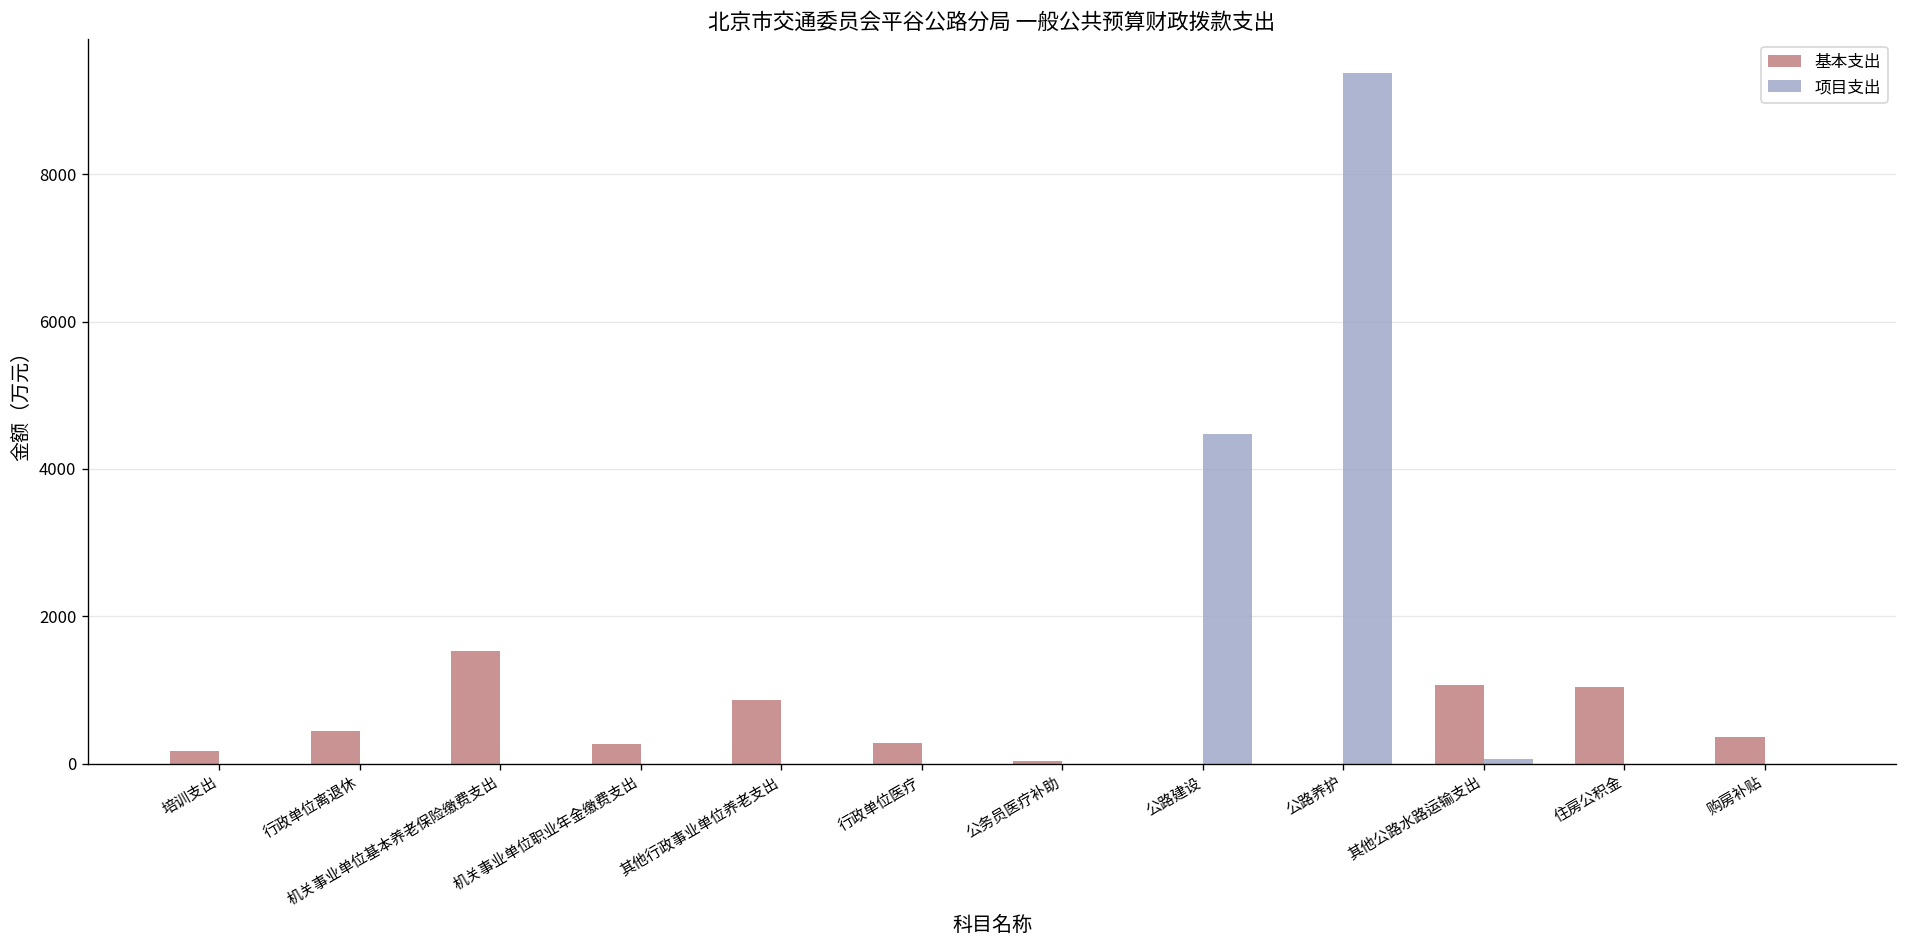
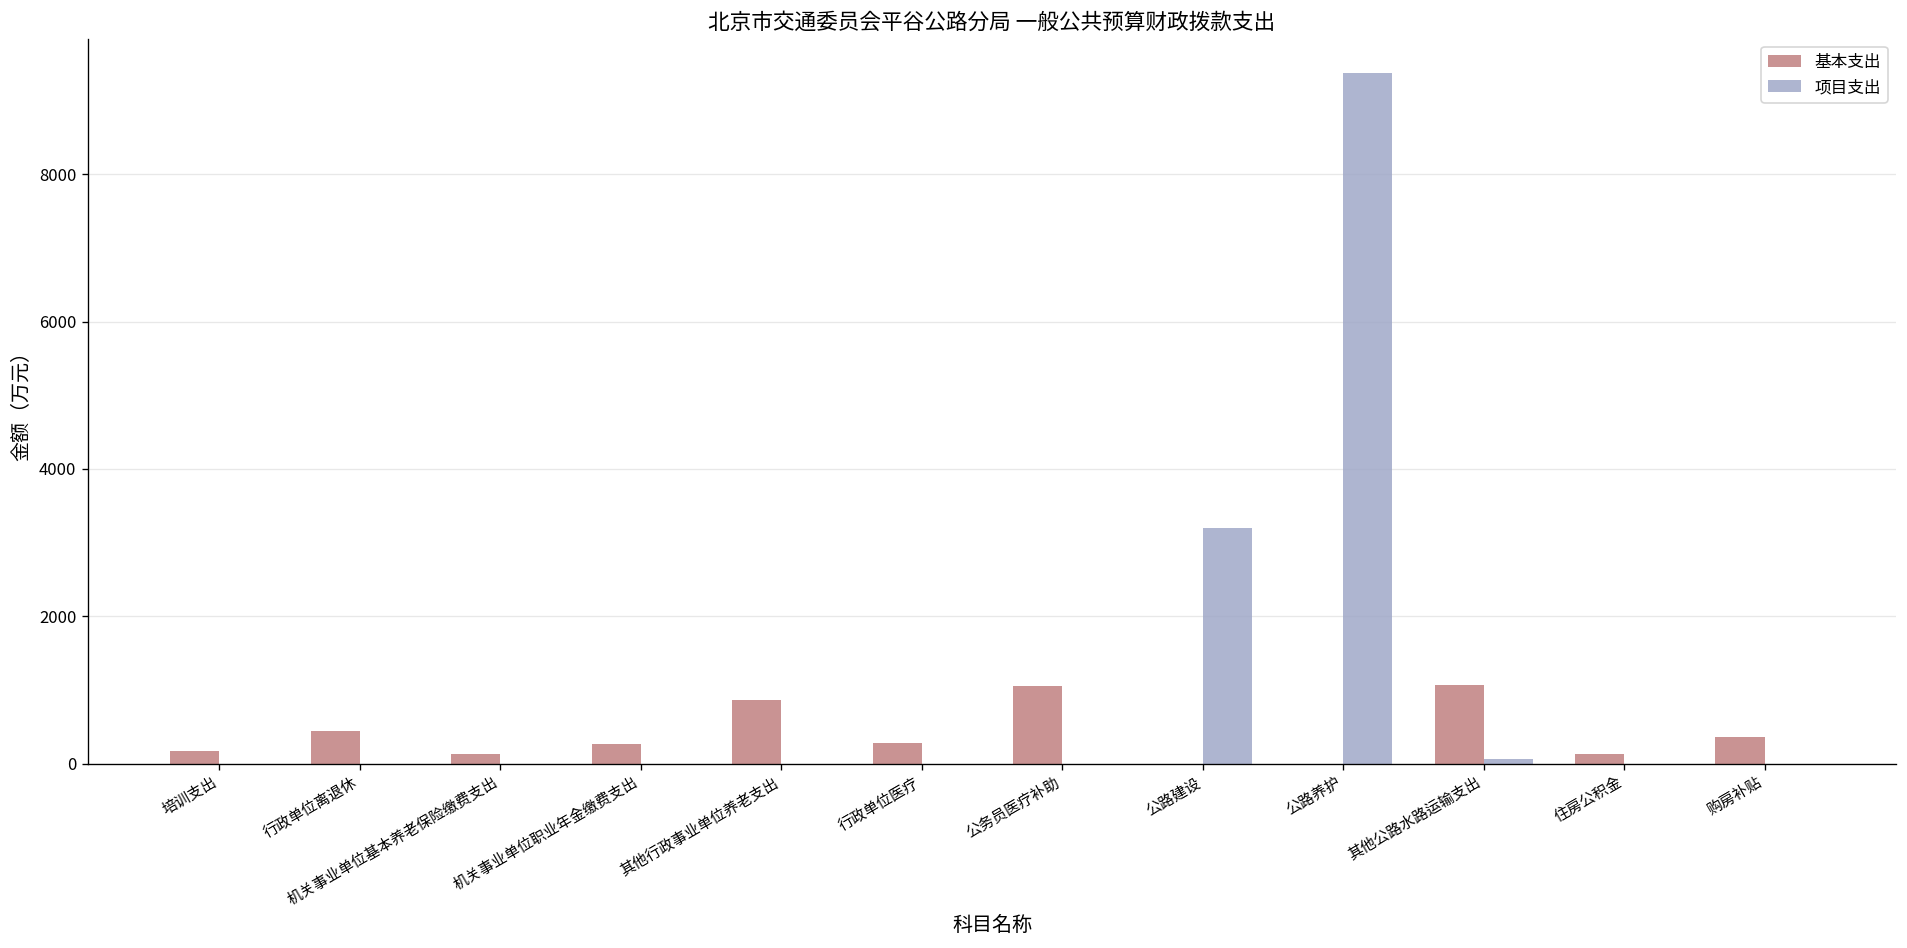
  {
    "基本支出": {
      "培训支出": 200,
      "行政单位离退休": 500,
-     "机关事业单位基本养老保险缴费支出": 1500,
+     "机关事业单位基本养老保险缴费支出": 100,
      "机关事业单位职业年金缴费支出": 300,
      "其他行政事业单位养老支出": 900,
      "行政单位医疗": 300,
-     "公务员医疗补助": 0,
+     "公务员医疗补助": 1100,
      "公路建设": 0,
      "公路养护": 0,
      "其他公路水路运输支出": 1100,
-     "住房公积金": 1000,
+     "住房公积金": 100,
      "购房补贴": 400
    },
    "项目支出": {
      "培训支出": 0,
      "行政单位离退休": 0,
      "机关事业单位基本养老保险缴费支出": 0,
      "机关事业单位职业年金缴费支出": 0,
      "其他行政事业单位养老支出": 0,
      "行政单位医疗": 0,
      "公务员医疗补助": 0,
-     "公路建设": 4500,
+     "公路建设": 3200,
      "公路养护": 9400,
      "其他公路水路运输支出": 100,
      "住房公积金": 0,
      "购房补贴": 0
    }
  }
